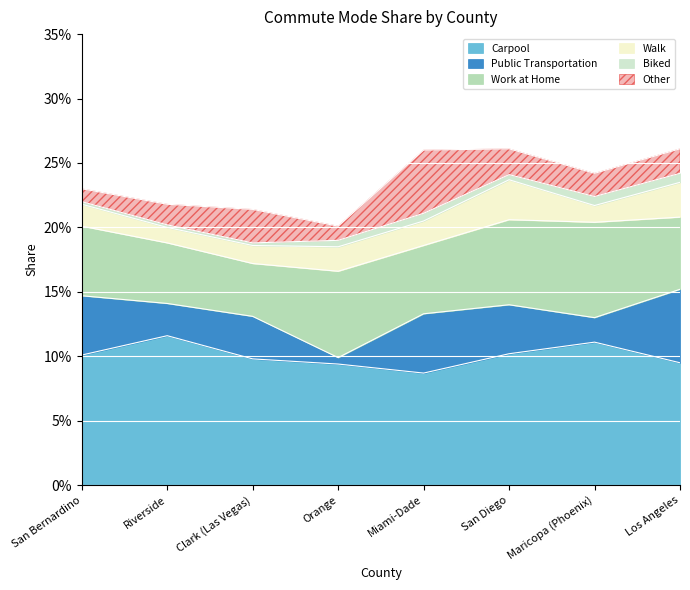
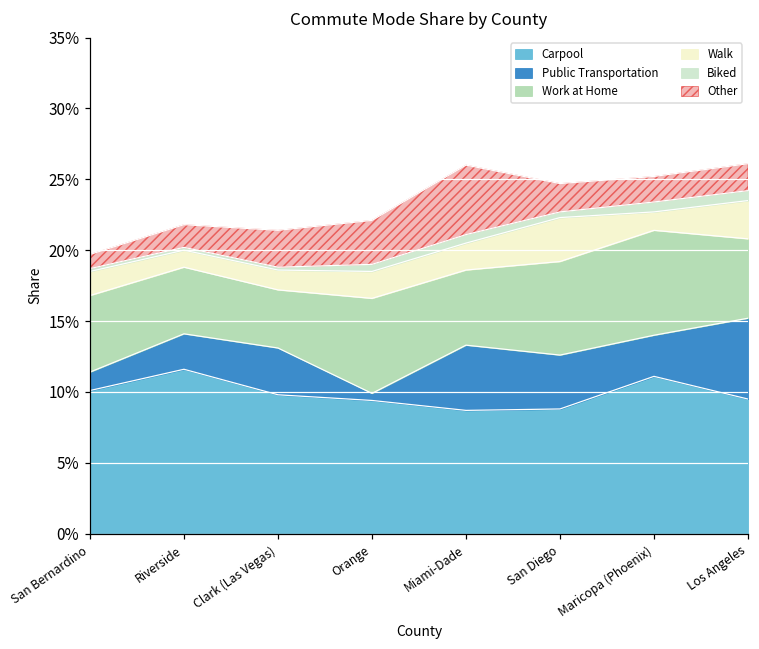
  {
    "Carpool": {
      "San Bernardino": "10.1%",
      "Riverside": "11.6%",
      "Clark (Las Vegas)": "9.8%",
      "Orange": "9.4%",
      "Miami-Dade": "8.7%",
-     "San Diego": "10.2%",
+     "San Diego": "8.8%",
      "Maricopa (Phoenix)": "11.1%",
      "Los Angeles": "9.5%"
    },
    "Public Transportation": {
-     "San Bernardino": "4.6%",
+     "San Bernardino": "1.3%",
      "Riverside": "2.5%",
      "Clark (Las Vegas)": "3.3%",
      "Orange": "0.5%",
      "Miami-Dade": "4.6%",
      "San Diego": "3.8%",
-     "Maricopa (Phoenix)": "1.9%",
+     "Maricopa (Phoenix)": "2.9%",
      "Los Angeles": "5.7%"
    },
    "Other": {
      "San Bernardino": "1.0%",
      "Riverside": "1.6%",
      "Clark (Las Vegas)": "2.6%",
-     "Orange": "1.1%",
+     "Orange": "3.1%",
      "Miami-Dade": "4.9%",
      "San Diego": "2.0%",
      "Maricopa (Phoenix)": "1.8%",
      "Los Angeles": "1.9%"
    }
  }
